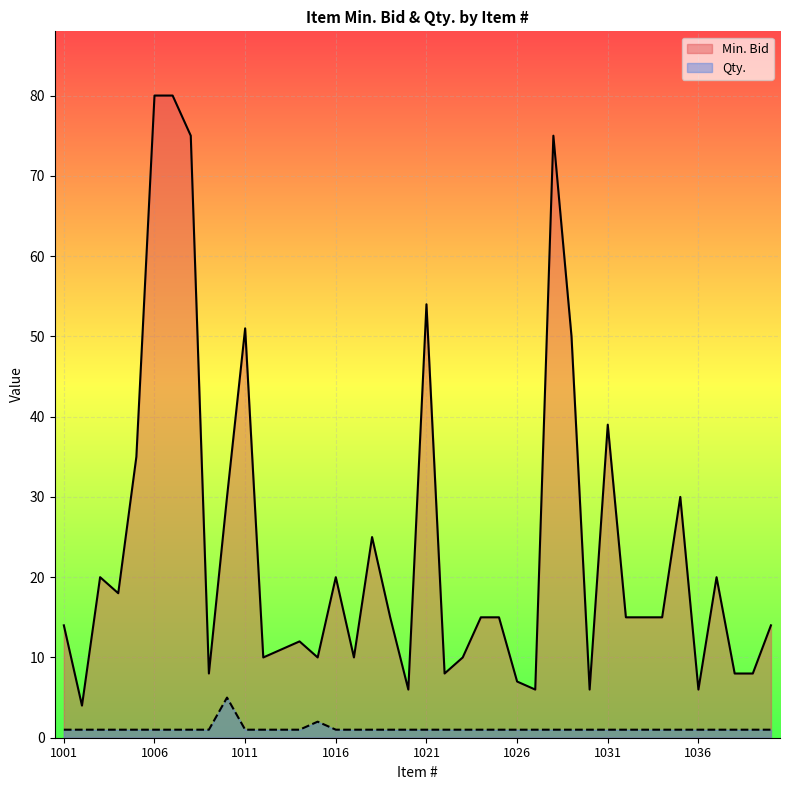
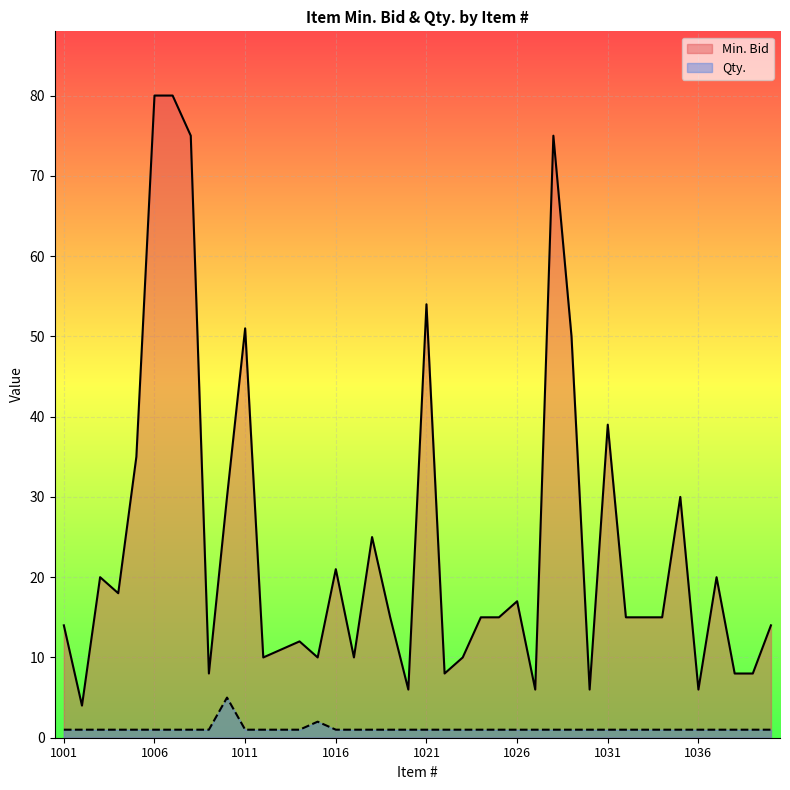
  {
    "Min. Bid": {
      "1001": 14,
      "1006": 80,
      "1011": 51,
-     "1016": 20,
+     "1016": 21,
      "1021": 54,
-     "1026": 7,
+     "1026": 17,
      "1031": 39,
      "1036": 6
    },
    "Qty.": {
      "1001": 1,
      "1006": 1,
      "1011": 1,
      "1016": 1,
      "1021": 1,
      "1026": 1,
      "1031": 1,
      "1036": 1
    }
  }
